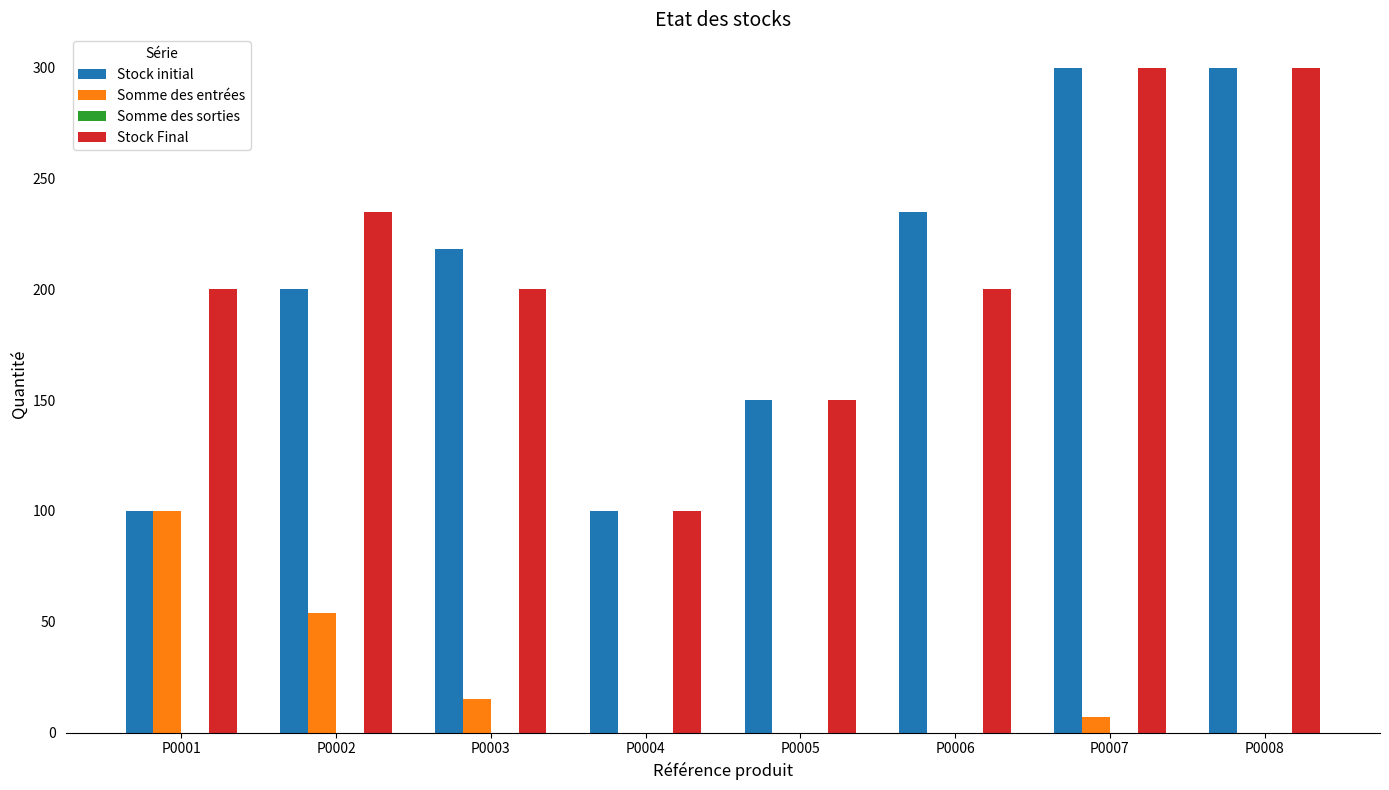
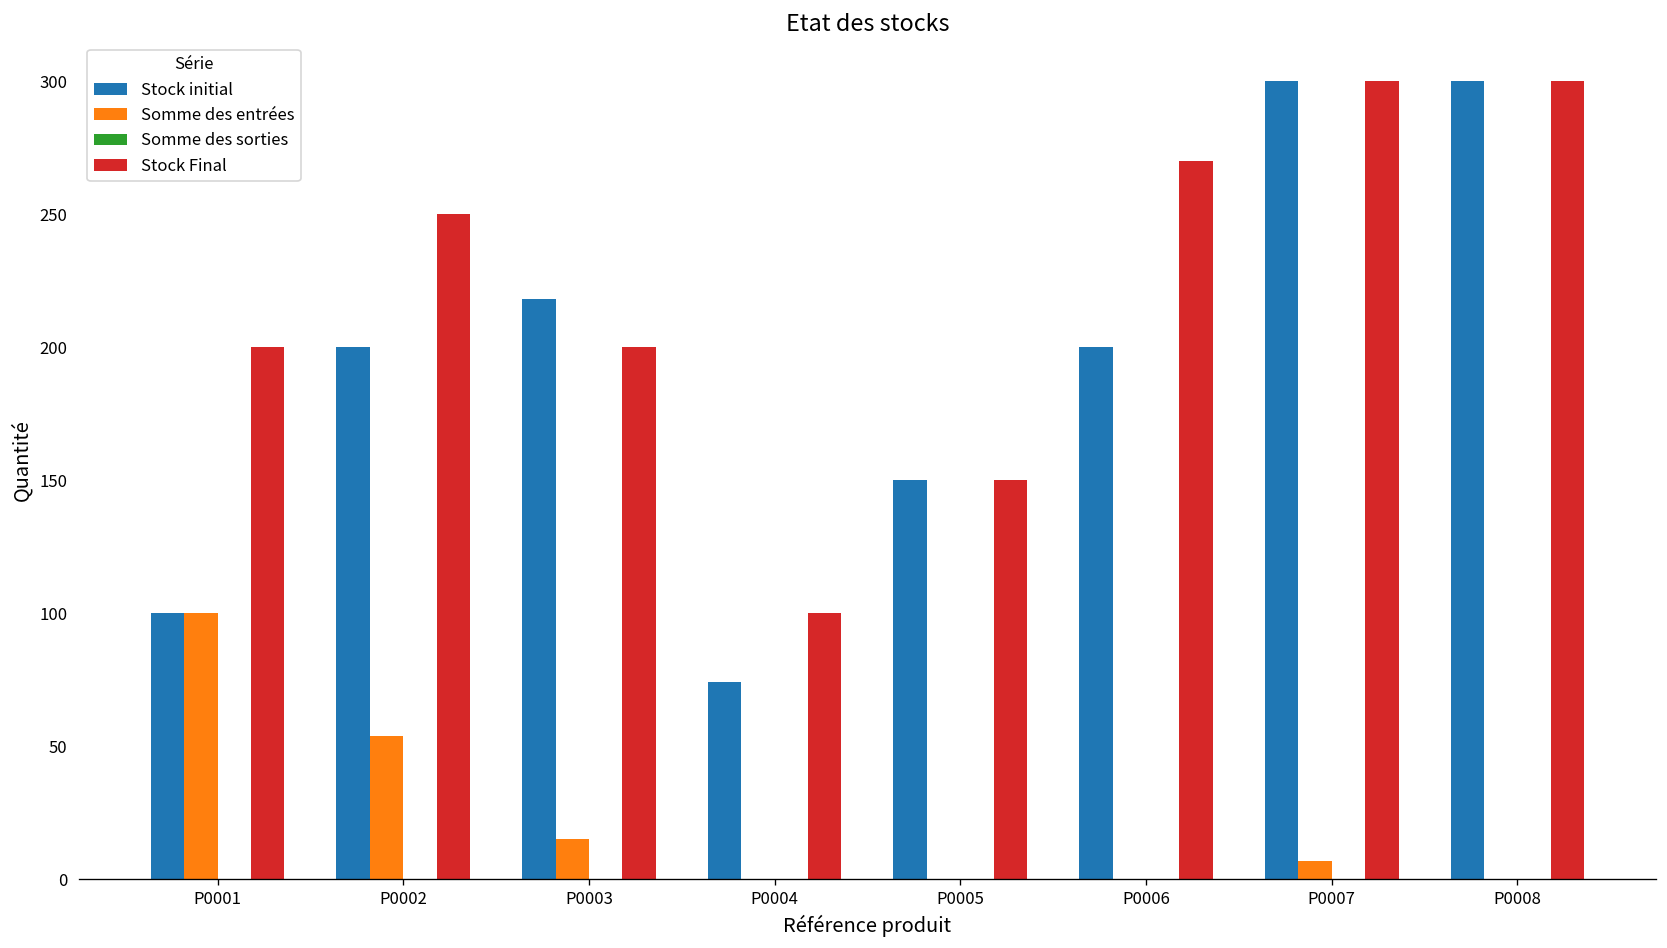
  {
    "Stock initial": {
      "P0001": 100,
      "P0002": 200,
      "P0003": 218,
-     "P0004": 100,
+     "P0004": 74,
      "P0005": 150,
-     "P0006": 235,
+     "P0006": 200,
      "P0007": 300,
      "P0008": 300
    },
    "Somme des entrées": {
      "P0001": 100,
      "P0002": 54,
      "P0003": 15,
      "P0004": 0,
      "P0005": 0,
      "P0006": 0,
      "P0007": 7,
      "P0008": 0
    },
    "Somme des sorties": {
      "P0001": 0,
      "P0002": 0,
      "P0003": 0,
      "P0004": 0,
      "P0005": 0,
      "P0006": 0,
      "P0007": 0,
      "P0008": 0
    },
    "Stock Final": {
      "P0001": 200,
-     "P0002": 235,
+     "P0002": 250,
      "P0003": 200,
      "P0004": 100,
      "P0005": 150,
-     "P0006": 200,
+     "P0006": 270,
      "P0007": 300,
      "P0008": 300
    }
  }
